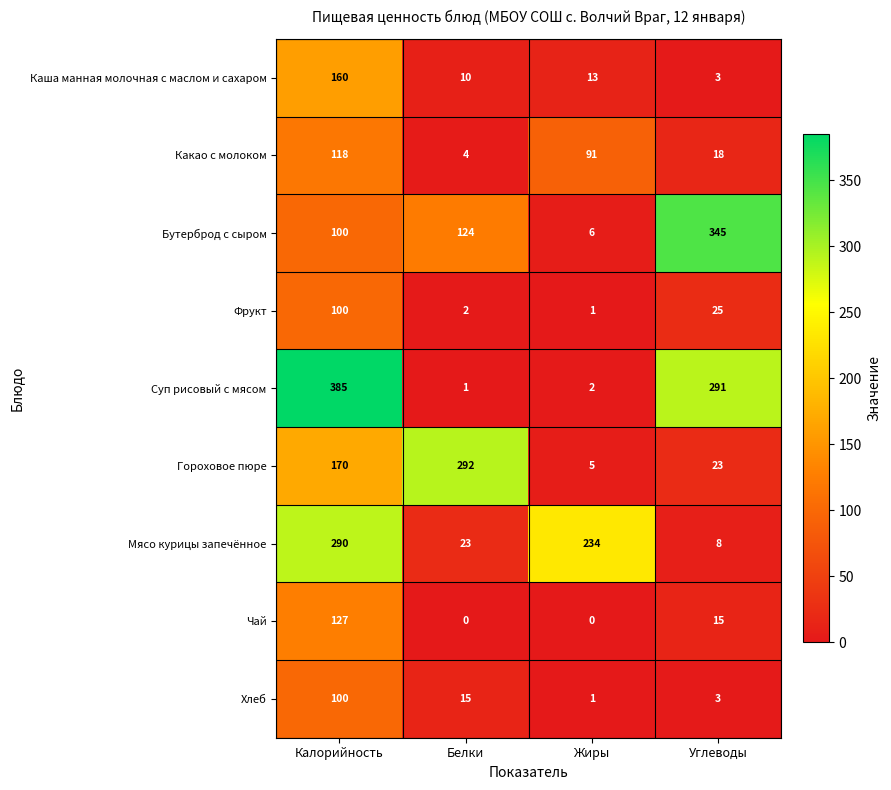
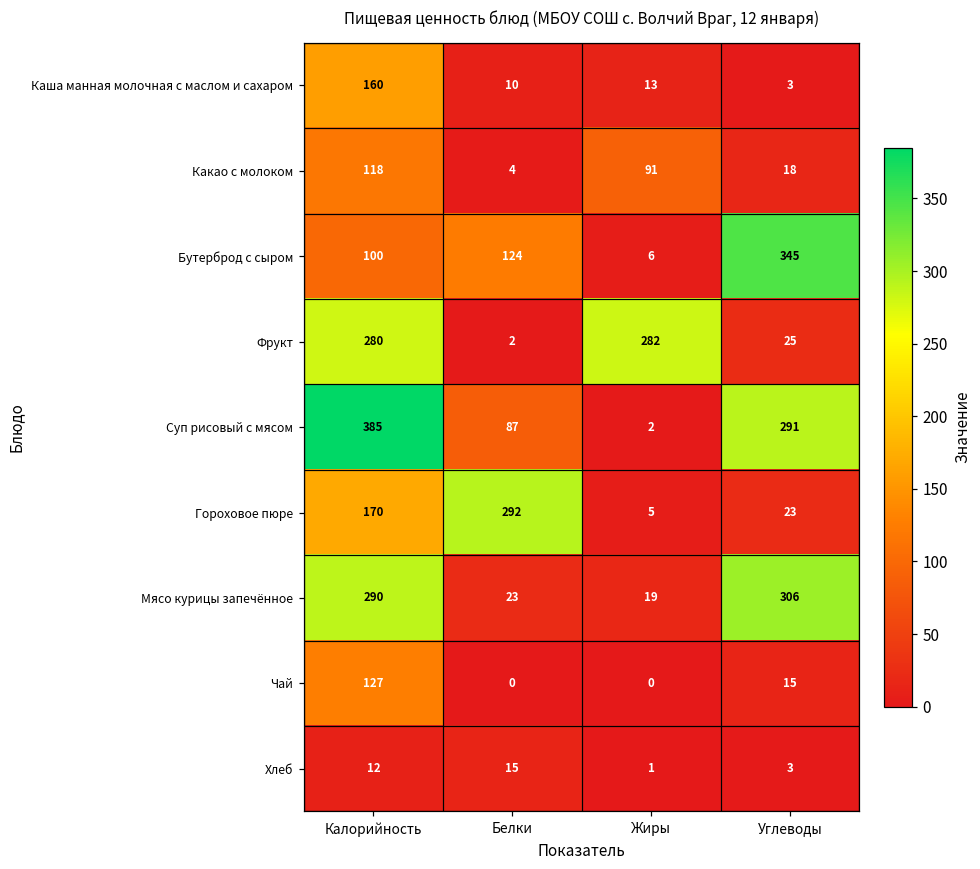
  {
    "Каша манная молочная с маслом и сахаром": {
      "Калорийность": 160,
      "Белки": 10,
      "Жиры": 13,
      "Углеводы": 3
    },
    "Какао с молоком": {
      "Калорийность": 118,
      "Белки": 4,
      "Жиры": 91,
      "Углеводы": 18
    },
    "Бутерброд с сыром": {
      "Калорийность": 100,
      "Белки": 124,
      "Жиры": 6,
      "Углеводы": 345
    },
    "Фрукт": {
-     "Калорийность": 100,
+     "Калорийность": 280,
      "Белки": 2,
-     "Жиры": 1,
+     "Жиры": 282,
      "Углеводы": 25
    },
    "Суп рисовый с мясом": {
      "Калорийность": 385,
-     "Белки": 1,
+     "Белки": 87,
      "Жиры": 2,
      "Углеводы": 291
    },
    "Гороховое пюре": {
      "Калорийность": 170,
      "Белки": 292,
      "Жиры": 5,
      "Углеводы": 23
    },
    "Мясо курицы запечённое": {
      "Калорийность": 290,
      "Белки": 23,
-     "Жиры": 234,
-     "Углеводы": 8
+     "Жиры": 19,
+     "Углеводы": 306
    },
    "Чай": {
      "Калорийность": 127,
      "Белки": 0,
      "Жиры": 0,
      "Углеводы": 15
    },
    "Хлеб": {
-     "Калорийность": 100,
+     "Калорийность": 12,
      "Белки": 15,
      "Жиры": 1,
      "Углеводы": 3
    }
  }
